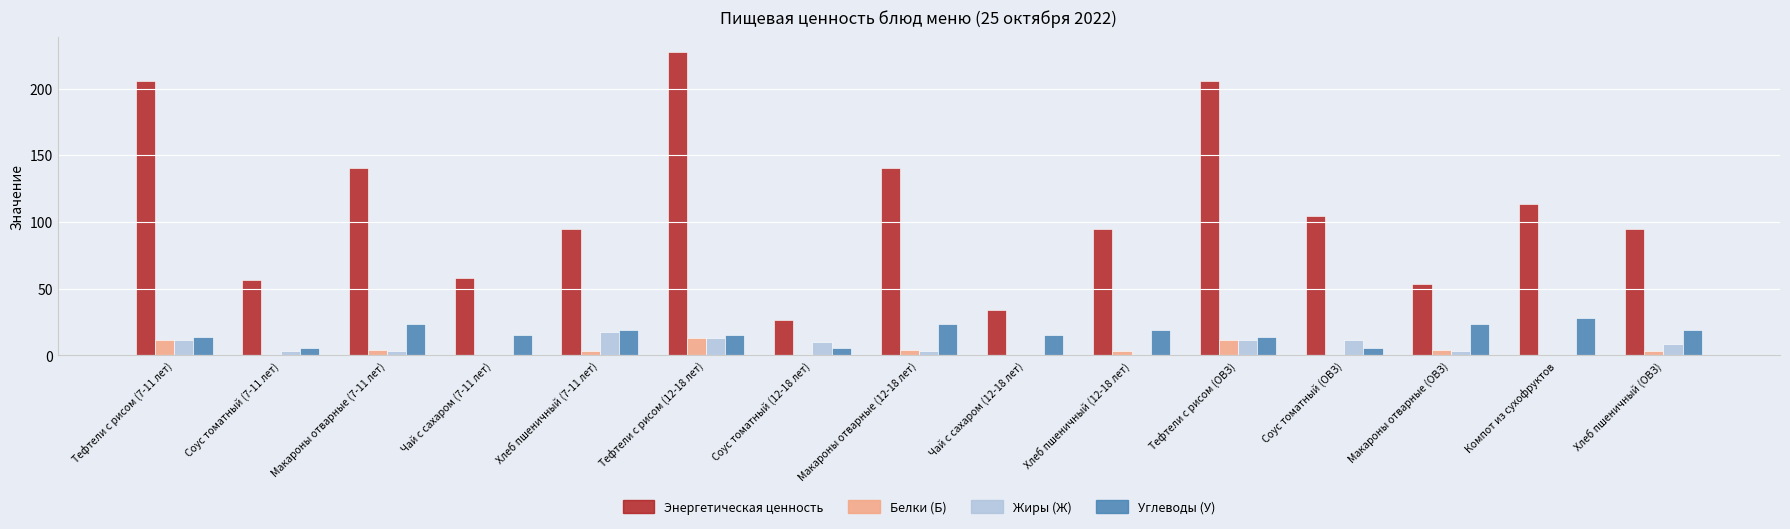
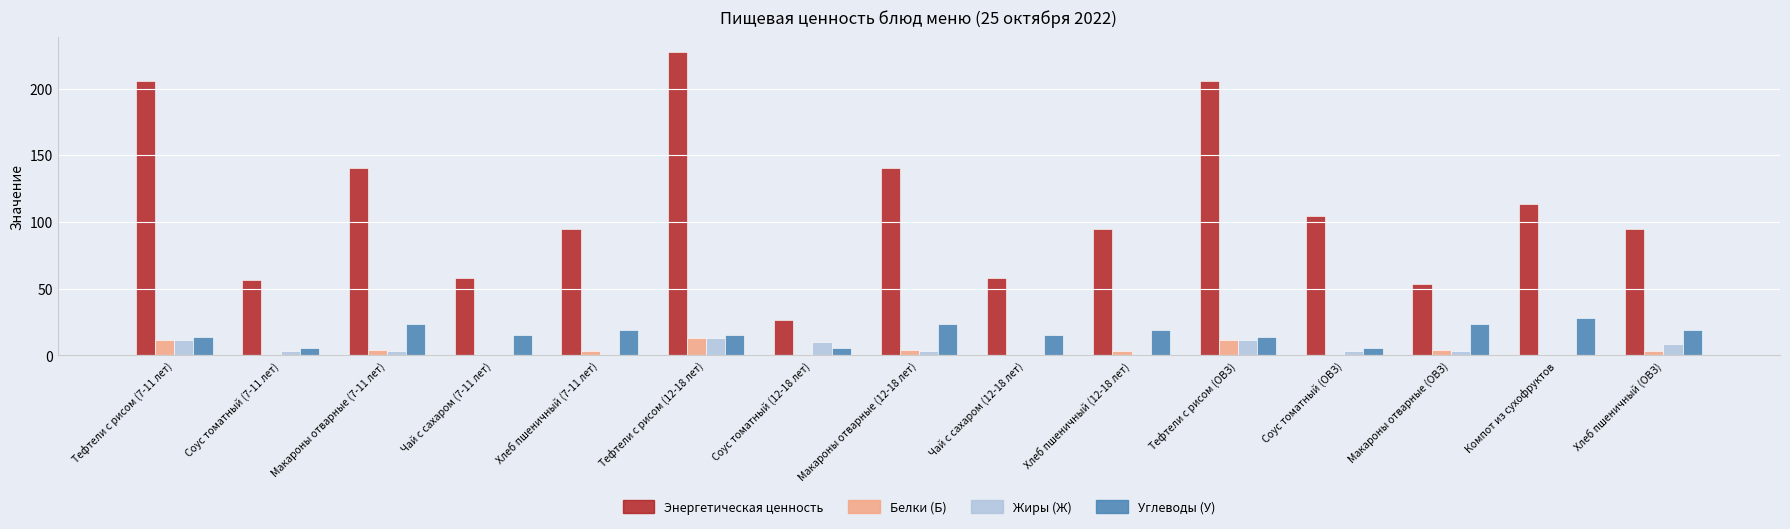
  {
    "Энергетическая ценность": {
      "Тефтели с рисом (7-11 лет)": 206,
      "Соус томатный (7-11 лет)": 56,
      "Макароны отварные (7-11 лет)": 141,
      "Чай с сахаром (7-11 лет)": 58,
      "Хлеб пшеничный (7-11 лет)": 95,
      "Тефтели с рисом (12-18 лет)": 227,
      "Соус томатный (12-18 лет)": 27,
      "Макароны отварные (12-18 лет)": 141,
-     "Чай с сахаром (12-18 лет)": 34,
+     "Чай с сахаром (12-18 лет)": 58,
      "Хлеб пшеничный (12-18 лет)": 95,
      "Тефтели с рисом (ОВЗ)": 206,
      "Соус томатный (ОВЗ)": 104,
      "Макароны отварные (ОВЗ)": 53,
      "Компот из сухофруктов": 114,
      "Хлеб пшеничный (ОВЗ)": 95
    },
    "Белки (Б)": {
      "Тефтели с рисом (7-11 лет)": 11,
      "Макароны отварные (7-11 лет)": 4,
      "Хлеб пшеничный (7-11 лет)": 3,
      "Тефтели с рисом (12-18 лет)": 13,
      "Макароны отварные (12-18 лет)": 4,
      "Хлеб пшеничный (12-18 лет)": 3,
      "Тефтели с рисом (ОВЗ)": 11,
      "Макароны отварные (ОВЗ)": 4,
      "Хлеб пшеничный (ОВЗ)": 3
    },
    "Жиры (Ж)": {
      "Тефтели с рисом (7-11 лет)": 11,
      "Соус томатный (7-11 лет)": 4,
      "Макароны отварные (7-11 лет)": 4,
      "Чай с сахаром (7-11 лет)": 0,
-     "Хлеб пшеничный (7-11 лет)": 17,
+     "Хлеб пшеничный (7-11 лет)": 0,
      "Тефтели с рисом (12-18 лет)": 13,
      "Соус томатный (12-18 лет)": 10,
      "Макароны отварные (12-18 лет)": 4,
      "Чай с сахаром (12-18 лет)": 0,
      "Тефтели с рисом (ОВЗ)": 11,
-     "Соус томатный (ОВЗ)": 11,
+     "Соус томатный (ОВЗ)": 4,
      "Макароны отварные (ОВЗ)": 4,
      "Компот из сухофруктов": 0,
      "Хлеб пшеничный (ОВЗ)": 9
    },
    "Углеводы (У)": {
      "Тефтели с рисом (7-11 лет)": 14,
      "Соус томатный (7-11 лет)": 5,
      "Макароны отварные (7-11 лет)": 24,
      "Чай с сахаром (7-11 лет)": 15,
      "Хлеб пшеничный (7-11 лет)": 19,
      "Тефтели с рисом (12-18 лет)": 16,
      "Соус томатный (12-18 лет)": 5,
      "Макароны отварные (12-18 лет)": 24,
      "Чай с сахаром (12-18 лет)": 15,
      "Хлеб пшеничный (12-18 лет)": 19,
      "Тефтели с рисом (ОВЗ)": 14,
      "Соус томатный (ОВЗ)": 5,
      "Макароны отварные (ОВЗ)": 24,
      "Компот из сухофруктов": 28,
      "Хлеб пшеничный (ОВЗ)": 19
    }
  }
